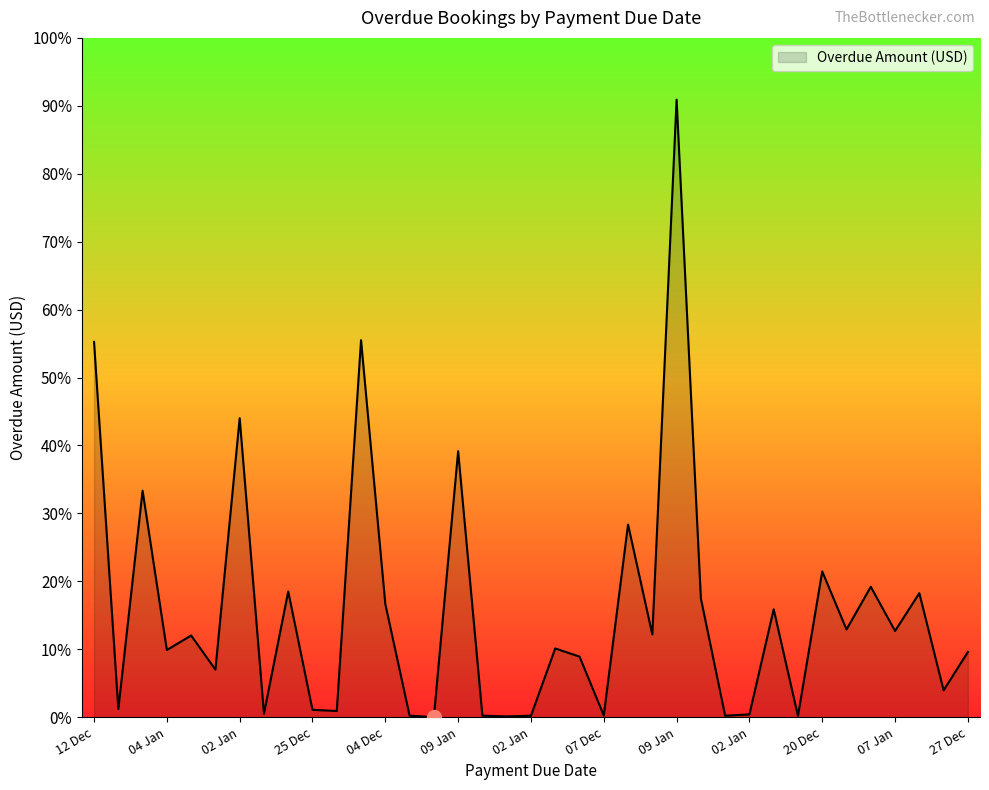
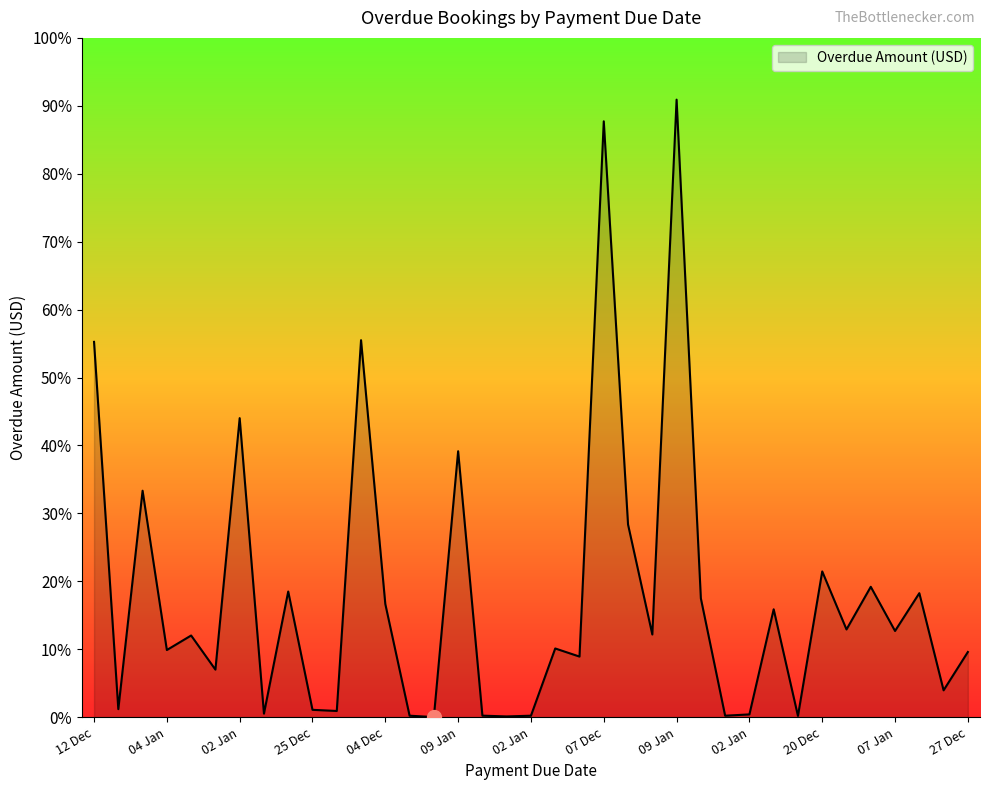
  {
    "Overdue Amount (USD)": {
      "12 Dec": "55%",
      "04 Dec": "17%",
-     "07 Dec": "0%",
+     "07 Dec": "88%",
      "27 Dec": "10%"
    }
  }
